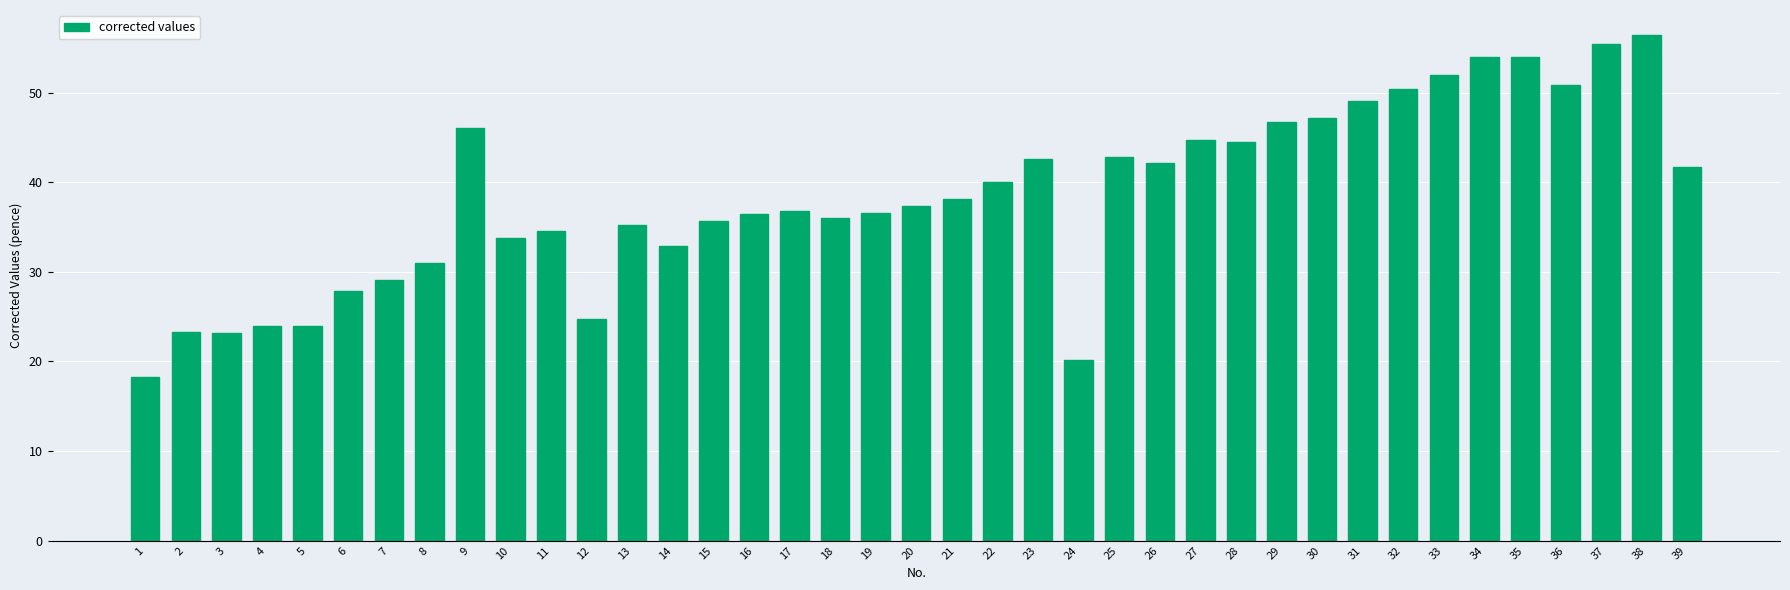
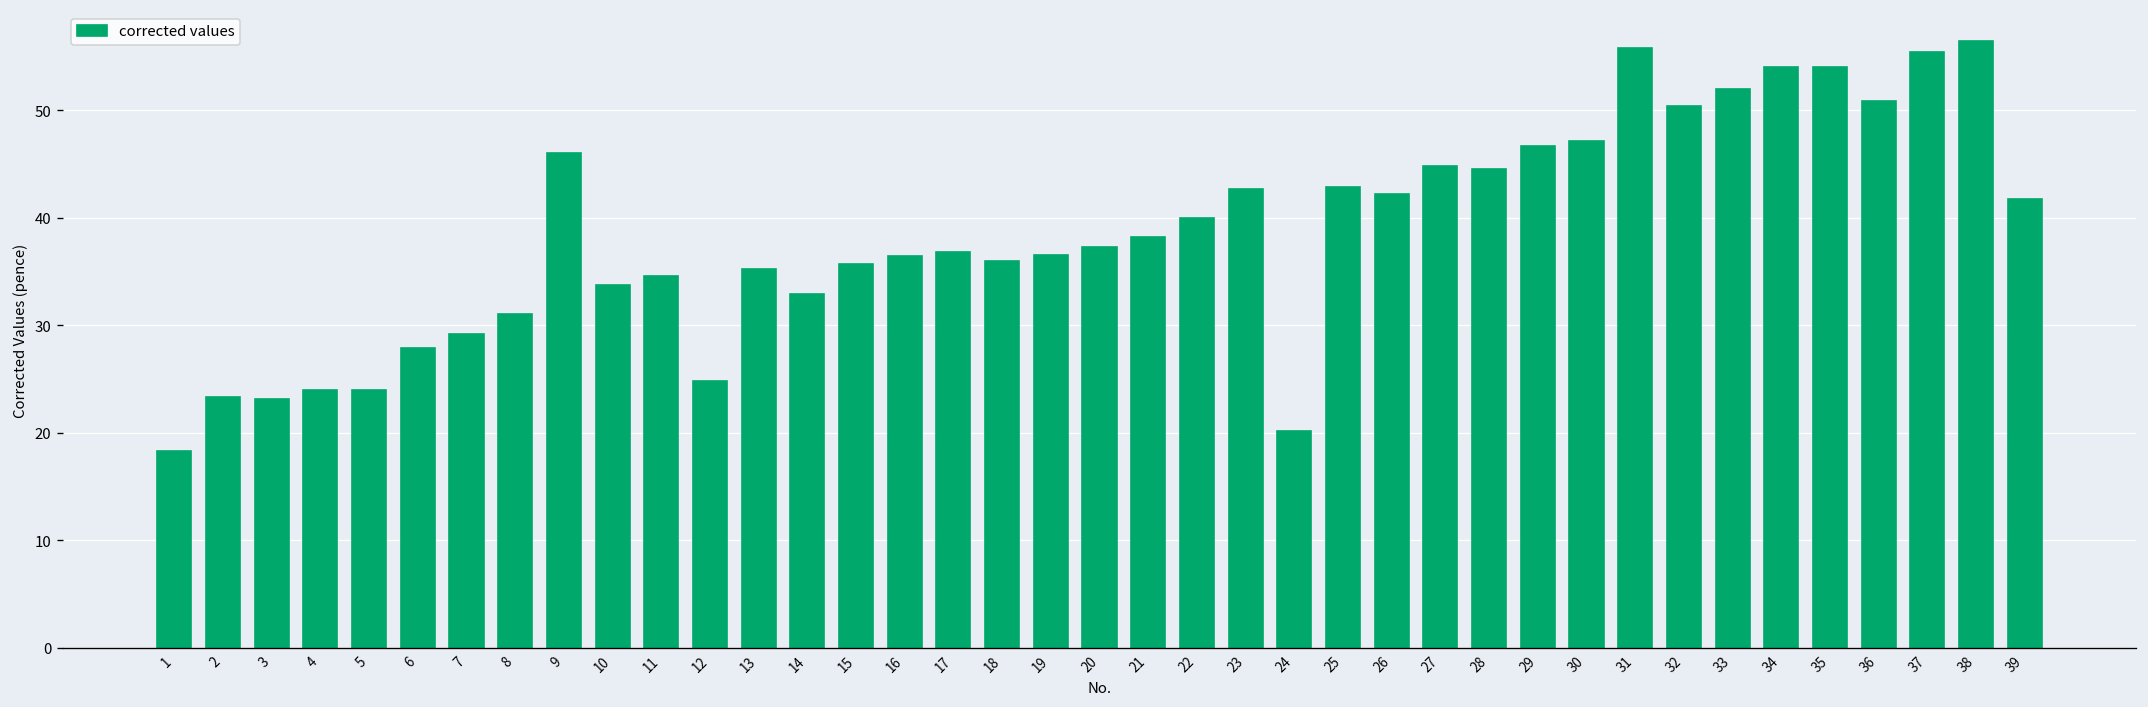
  {
    "1": 18,
    "2": 23,
    "3": 23,
    "4": 24,
    "5": 24,
    "6": 28,
    "7": 29,
    "8": 31,
    "9": 46,
    "10": 34,
    "11": 35,
    "12": 25,
    "13": 35,
    "14": 33,
    "15": 36,
    "16": 36,
    "17": 37,
    "18": 36,
    "19": 37,
    "20": 37,
    "21": 38,
    "22": 40,
    "23": 43,
    "24": 20,
    "25": 43,
    "26": 42,
    "27": 45,
    "28": 45,
    "29": 47,
    "30": 47,
-   "31": 49,
+   "31": 56,
    "32": 50,
    "33": 52,
    "34": 54,
    "35": 54,
    "36": 51,
    "37": 55,
    "38": 56,
    "39": 42
  }
